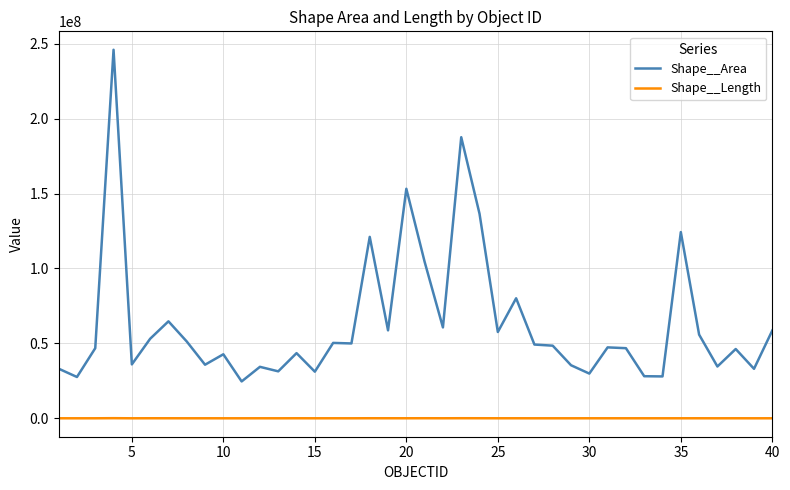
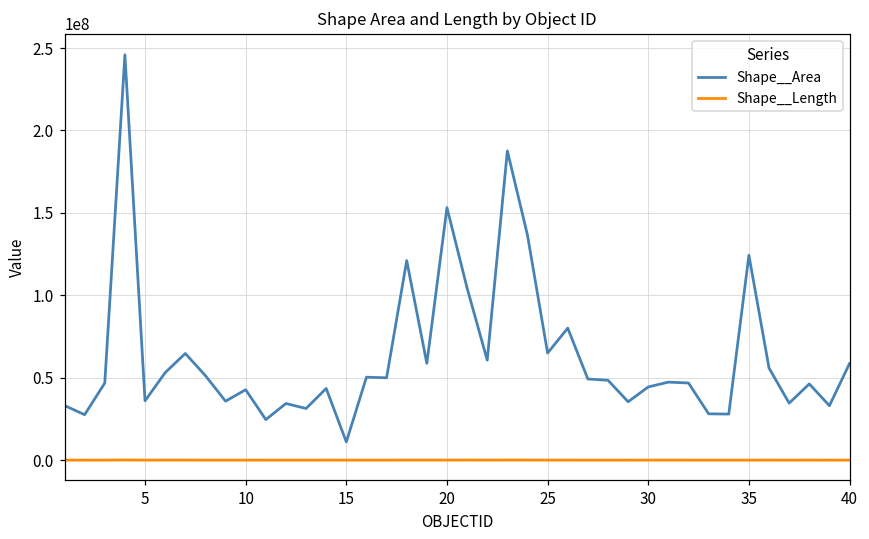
  {
    "Shape__Area": {
      "5": 36000000,
      "10": 43000000,
-     "15": 31000000,
+     "15": 11000000,
      "20": 153000000,
-     "25": 58000000,
-     "30": 30000000,
+     "25": 65000000,
+     "30": 44000000,
      "35": 124000000,
      "40": 59000000
    },
    "Shape__Length": {
      "5": 0,
      "10": 0,
      "15": 0,
      "20": 0,
      "25": 0,
      "30": 0,
      "35": 0,
      "40": 0
    }
  }
